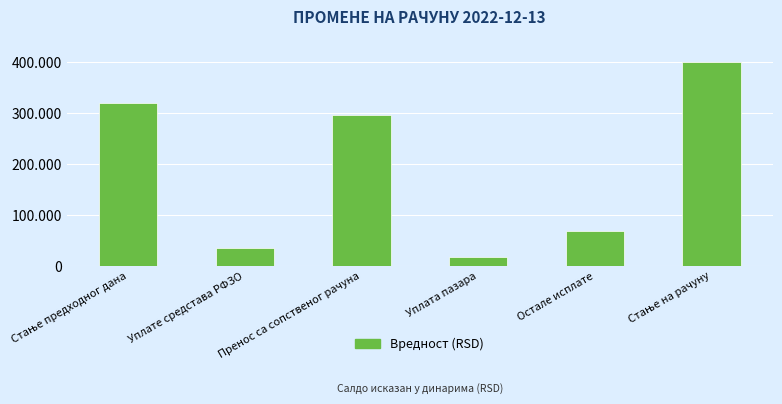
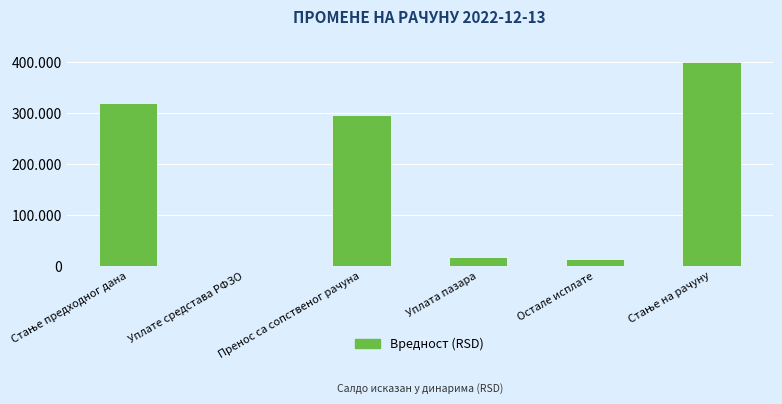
  {
    "Стање предходног дана": 320,
-   "Уплате средстава РФЗО": 30,
+   "Уплате средстава РФЗО": 0,
    "Пренос са сопственог рачуна": 300,
    "Уплата пазара": 20,
-   "Остале исплате": 70,
+   "Остале исплате": 10,
    "Стање на рачуну": 400
  }
